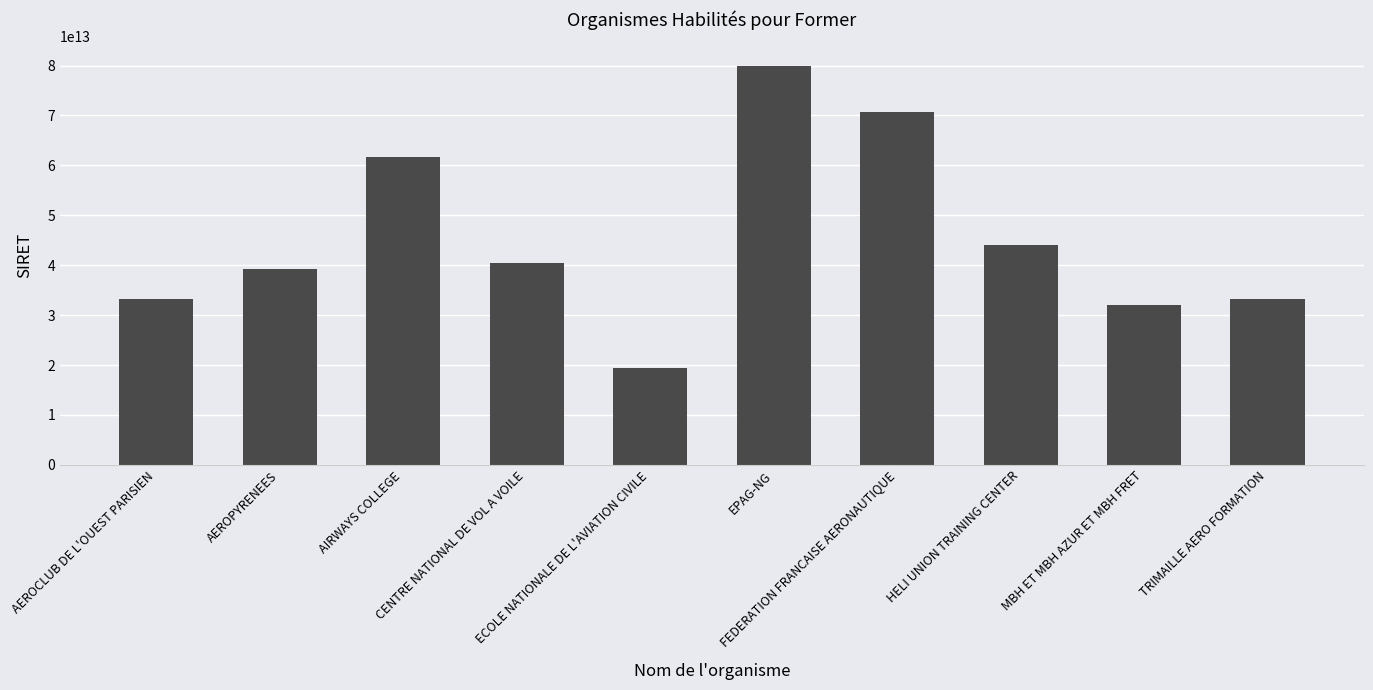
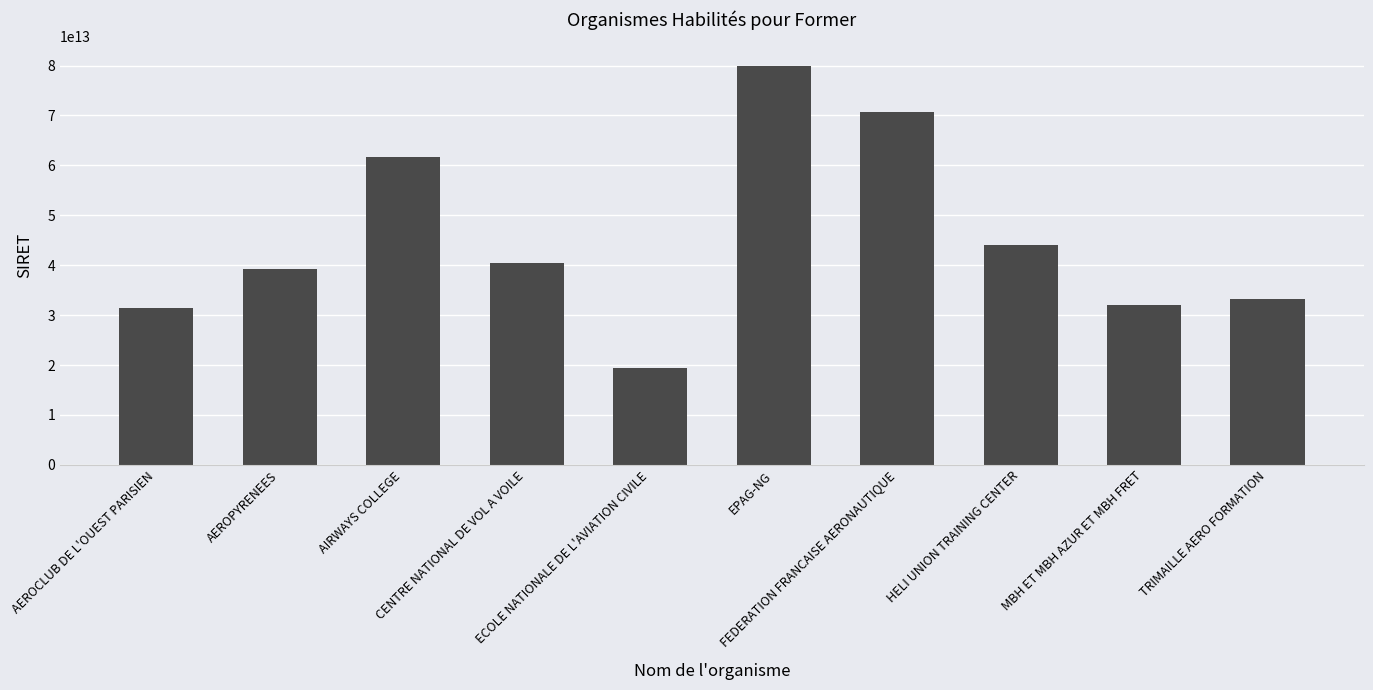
  {
-   "AEROCLUB DE L'OUEST PARISIEN": 33000000000000,
+   "AEROCLUB DE L'OUEST PARISIEN": 31000000000000,
    "AEROPYRENEES": 39000000000000,
    "AIRWAYS COLLEGE": 62000000000000,
    "CENTRE NATIONAL DE VOL A VOILE": 41000000000000,
    "ECOLE NATIONALE DE L'AVIATION CIVILE": 19000000000000,
    "EPAG-NG": 80000000000000,
    "FEDERATION FRANCAISE AERONAUTIQUE": 71000000000000,
    "HELI UNION TRAINING CENTER": 44000000000000,
    "MBH ET MBH AZUR ET MBH FRET": 32000000000000,
    "TRIMAILLE AERO FORMATION": 33000000000000
  }
